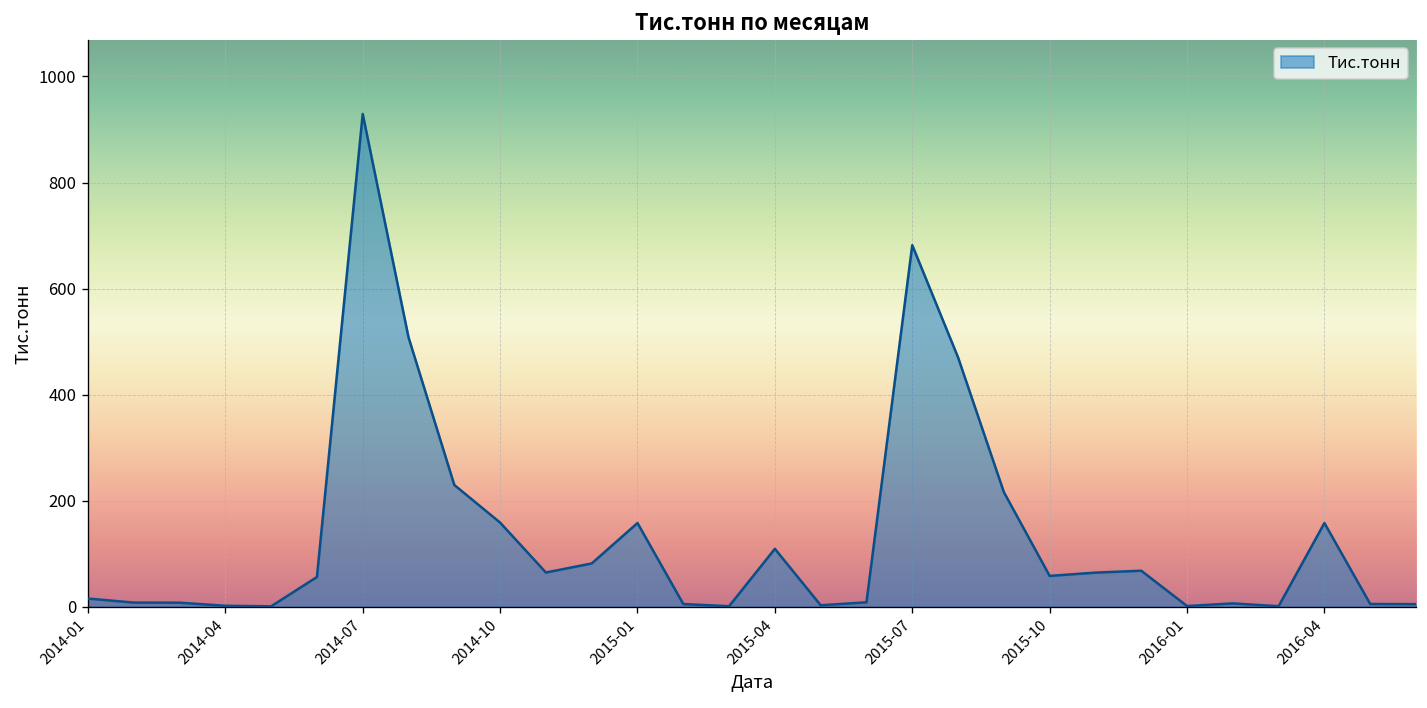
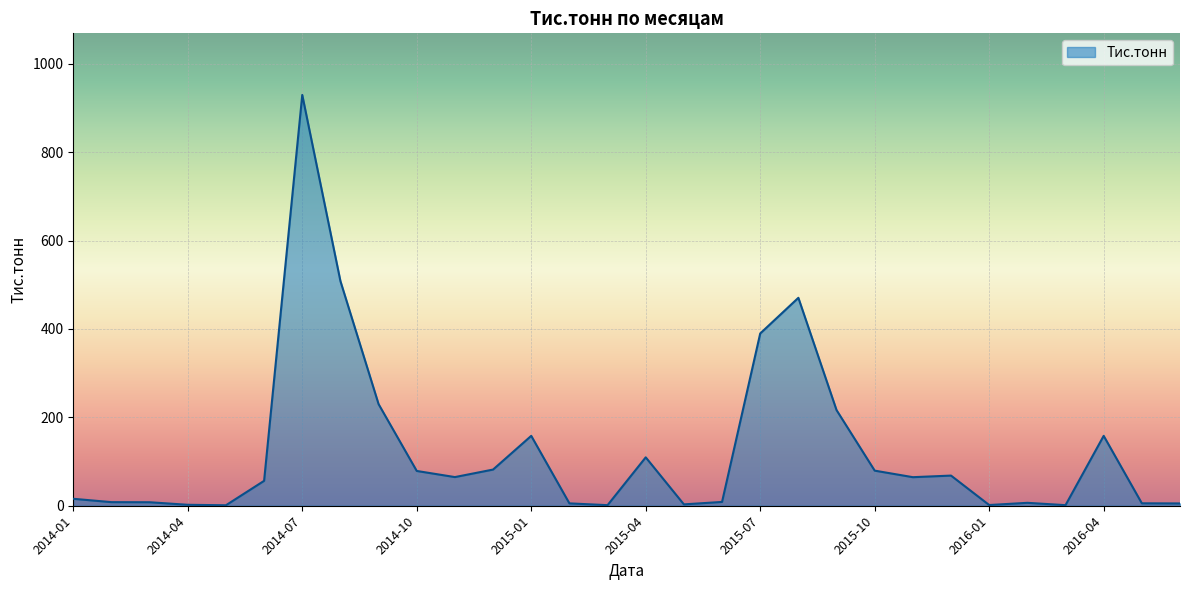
  {
    "2014-01": 20,
    "2014-04": 0,
    "2014-07": 930,
-   "2014-10": 160,
+   "2014-10": 80,
    "2015-01": 160,
    "2015-04": 110,
-   "2015-07": 680,
-   "2015-10": 60,
+   "2015-07": 390,
+   "2015-10": 80,
    "2016-01": 0,
    "2016-04": 160
  }
